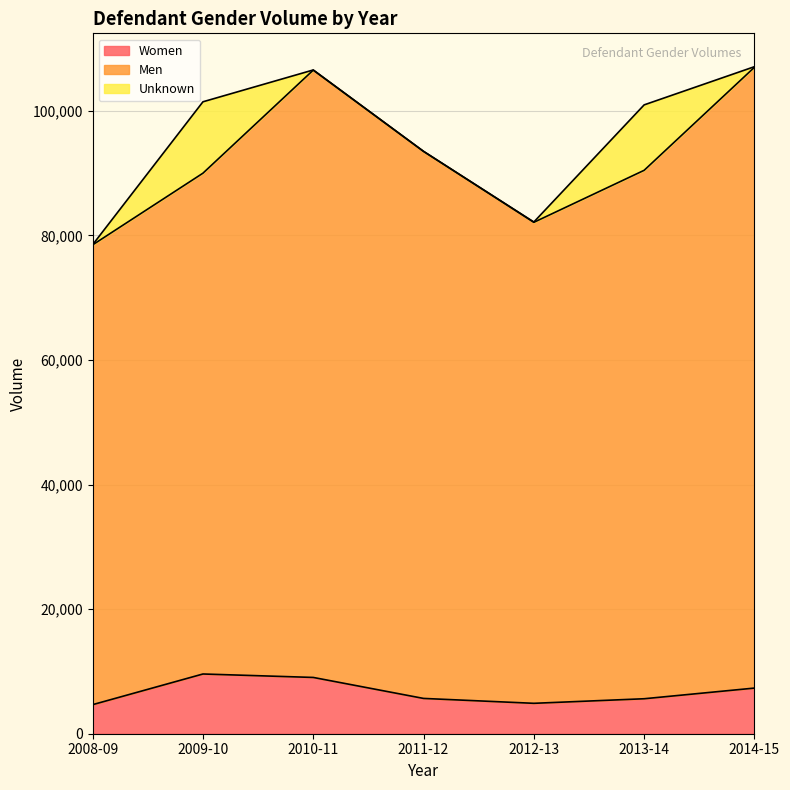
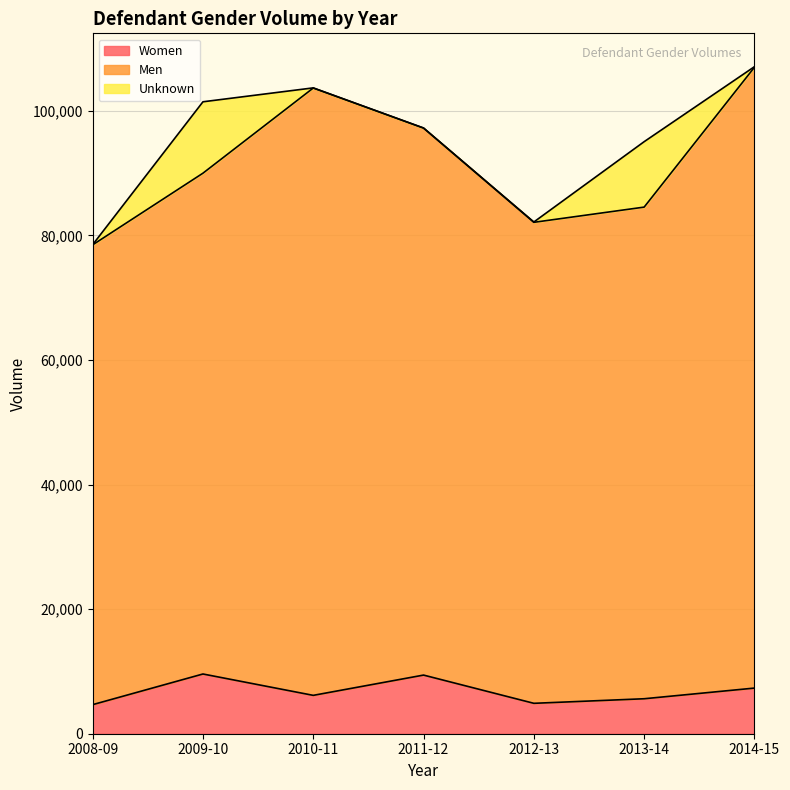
  {
    "Women": {
      "2008-09": "5,000",
      "2009-10": "10,000",
-     "2010-11": "9,000",
-     "2011-12": "6,000",
+     "2010-11": "6,000",
+     "2011-12": "9,000",
      "2012-13": "5,000",
      "2013-14": "6,000",
      "2014-15": "7,000"
    },
    "Men": {
      "2009-10": "80,000",
-     "2013-14": "85,000"
+     "2013-14": "79,000"
    },
    "Unknown": {
      "2009-10": "11,000",
      "2013-14": "11,000"
    }
  }
